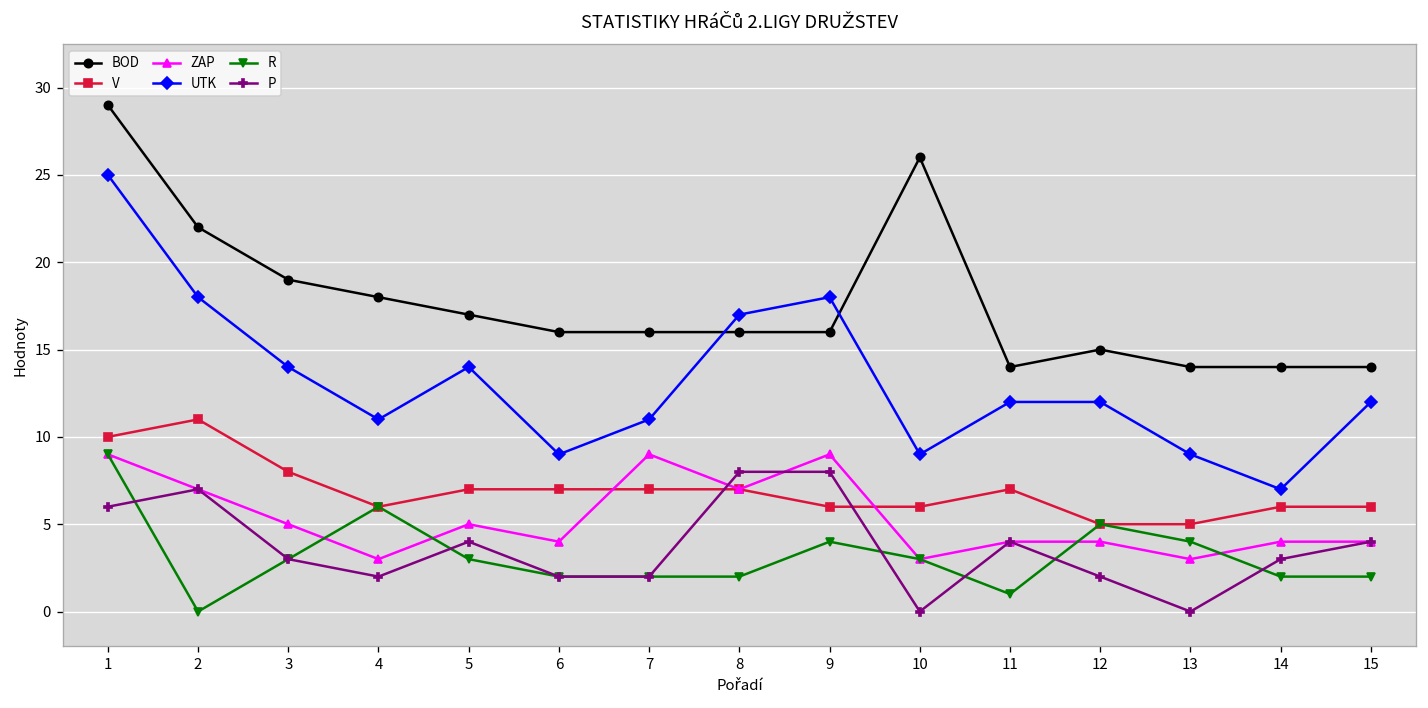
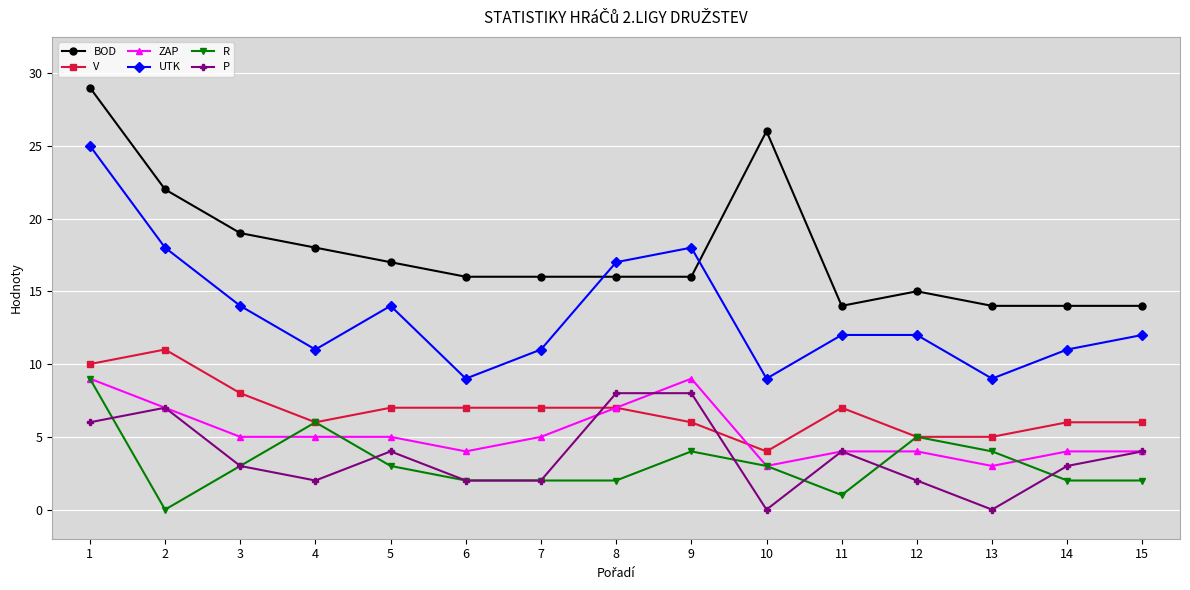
  {
    "BOD": {
      "1": 29,
      "2": 22,
      "3": 19,
      "4": 18,
      "5": 17,
      "6": 16,
      "7": 16,
      "8": 16,
      "9": 16,
      "10": 26,
      "11": 14,
      "12": 15,
      "13": 14,
      "14": 14,
      "15": 14
    },
    "V": {
      "1": 10,
      "2": 11,
      "3": 8,
      "5": 7,
      "6": 7,
      "7": 7,
      "9": 6,
-     "10": 6,
+     "10": 4,
      "11": 7,
      "13": 5,
      "14": 6,
      "15": 6
    },
    "ZAP": {
      "3": 5,
-     "4": 3,
+     "4": 5,
      "5": 5,
      "6": 4,
-     "7": 9,
+     "7": 5,
      "9": 9,
      "12": 4,
      "13": 3,
      "14": 4
    },
    "UTK": {
      "1": 25,
      "2": 18,
      "3": 14,
      "4": 11,
      "5": 14,
      "6": 9,
      "7": 11,
      "8": 17,
      "9": 18,
      "10": 9,
      "11": 12,
      "12": 12,
      "13": 9,
-     "14": 7,
+     "14": 11,
      "15": 12
    },
    "R": {
      "2": 0,
      "5": 3,
      "8": 2,
      "9": 4,
      "11": 1,
      "13": 4,
      "14": 2,
      "15": 2
    },
    "P": {
      "1": 6,
      "4": 2,
      "5": 4,
      "8": 8,
      "9": 8,
      "10": 0,
      "12": 2,
      "13": 0,
      "14": 3
    }
  }
